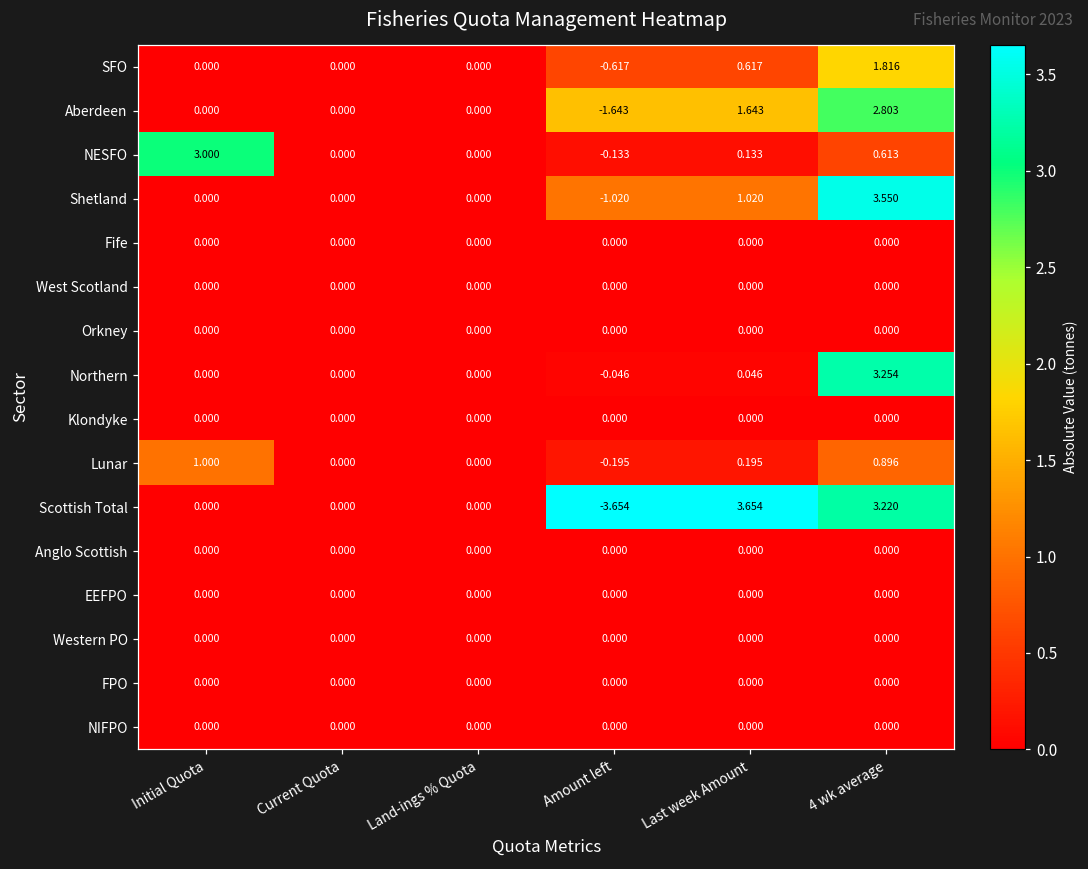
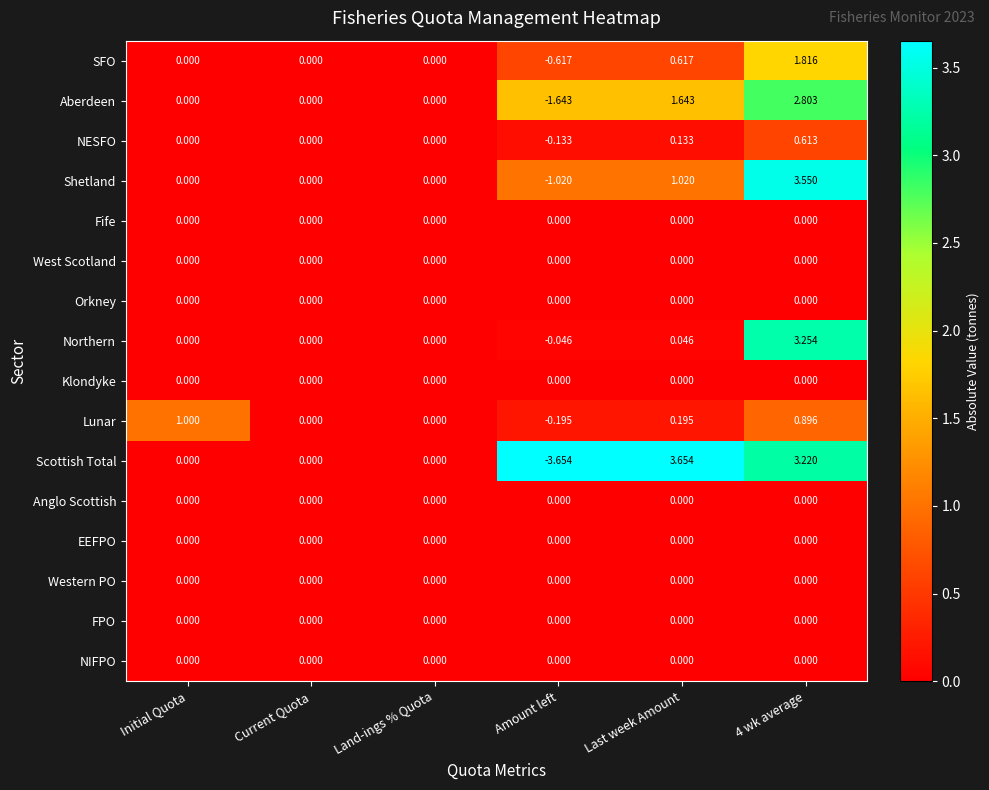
  {
    "SFO": {
      "Initial Quota": 0.000,
      "Current Quota": 0.000,
      "Land-ings % Quota": 0.000,
      "Amount left": -0.617,
      "Last week Amount": 0.617,
      "4 wk average": 1.816
    },
    "Aberdeen": {
      "Initial Quota": 0.000,
      "Current Quota": 0.000,
      "Land-ings % Quota": 0.000,
      "Amount left": -1.643,
      "Last week Amount": 1.643,
      "4 wk average": 2.803
    },
    "NESFO": {
-     "Initial Quota": 3.000,
+     "Initial Quota": 0.000,
      "Current Quota": 0.000,
      "Land-ings % Quota": 0.000,
      "Amount left": -0.133,
      "Last week Amount": 0.133,
      "4 wk average": 0.613
    },
    "Shetland": {
      "Initial Quota": 0.000,
      "Current Quota": 0.000,
      "Land-ings % Quota": 0.000,
      "Amount left": -1.020,
      "Last week Amount": 1.020,
      "4 wk average": 3.550
    },
    "Fife": {
      "Initial Quota": 0.000,
      "Current Quota": 0.000,
      "Land-ings % Quota": 0.000,
      "Amount left": 0.000,
      "Last week Amount": 0.000,
      "4 wk average": 0.000
    },
    "West Scotland": {
      "Initial Quota": 0.000,
      "Current Quota": 0.000,
      "Land-ings % Quota": 0.000,
      "Amount left": 0.000,
      "Last week Amount": 0.000,
      "4 wk average": 0.000
    },
    "Orkney": {
      "Initial Quota": 0.000,
      "Current Quota": 0.000,
      "Land-ings % Quota": 0.000,
      "Amount left": 0.000,
      "Last week Amount": 0.000,
      "4 wk average": 0.000
    },
    "Northern": {
      "Initial Quota": 0.000,
      "Current Quota": 0.000,
      "Land-ings % Quota": 0.000,
      "Amount left": -0.046,
      "Last week Amount": 0.046,
      "4 wk average": 3.254
    },
    "Klondyke": {
      "Initial Quota": 0.000,
      "Current Quota": 0.000,
      "Land-ings % Quota": 0.000,
      "Amount left": 0.000,
      "Last week Amount": 0.000,
      "4 wk average": 0.000
    },
    "Lunar": {
      "Initial Quota": 1.000,
      "Current Quota": 0.000,
      "Land-ings % Quota": 0.000,
      "Amount left": -0.195,
      "Last week Amount": 0.195,
      "4 wk average": 0.896
    },
    "Scottish Total": {
      "Initial Quota": 0.000,
      "Current Quota": 0.000,
      "Land-ings % Quota": 0.000,
      "Amount left": -3.654,
      "Last week Amount": 3.654,
      "4 wk average": 3.220
    },
    "Anglo Scottish": {
      "Initial Quota": 0.000,
      "Current Quota": 0.000,
      "Land-ings % Quota": 0.000,
      "Amount left": 0.000,
      "Last week Amount": 0.000,
      "4 wk average": 0.000
    },
    "EEFPO": {
      "Initial Quota": 0.000,
      "Current Quota": 0.000,
      "Land-ings % Quota": 0.000,
      "Amount left": 0.000,
      "Last week Amount": 0.000,
      "4 wk average": 0.000
    },
    "Western PO": {
      "Initial Quota": 0.000,
      "Current Quota": 0.000,
      "Land-ings % Quota": 0.000,
      "Amount left": 0.000,
      "Last week Amount": 0.000,
      "4 wk average": 0.000
    },
    "FPO": {
      "Initial Quota": 0.000,
      "Current Quota": 0.000,
      "Land-ings % Quota": 0.000,
      "Amount left": 0.000,
      "Last week Amount": 0.000,
      "4 wk average": 0.000
    },
    "NIFPO": {
      "Initial Quota": 0.000,
      "Current Quota": 0.000,
      "Land-ings % Quota": 0.000,
      "Amount left": 0.000,
      "Last week Amount": 0.000,
      "4 wk average": 0.000
    }
  }
